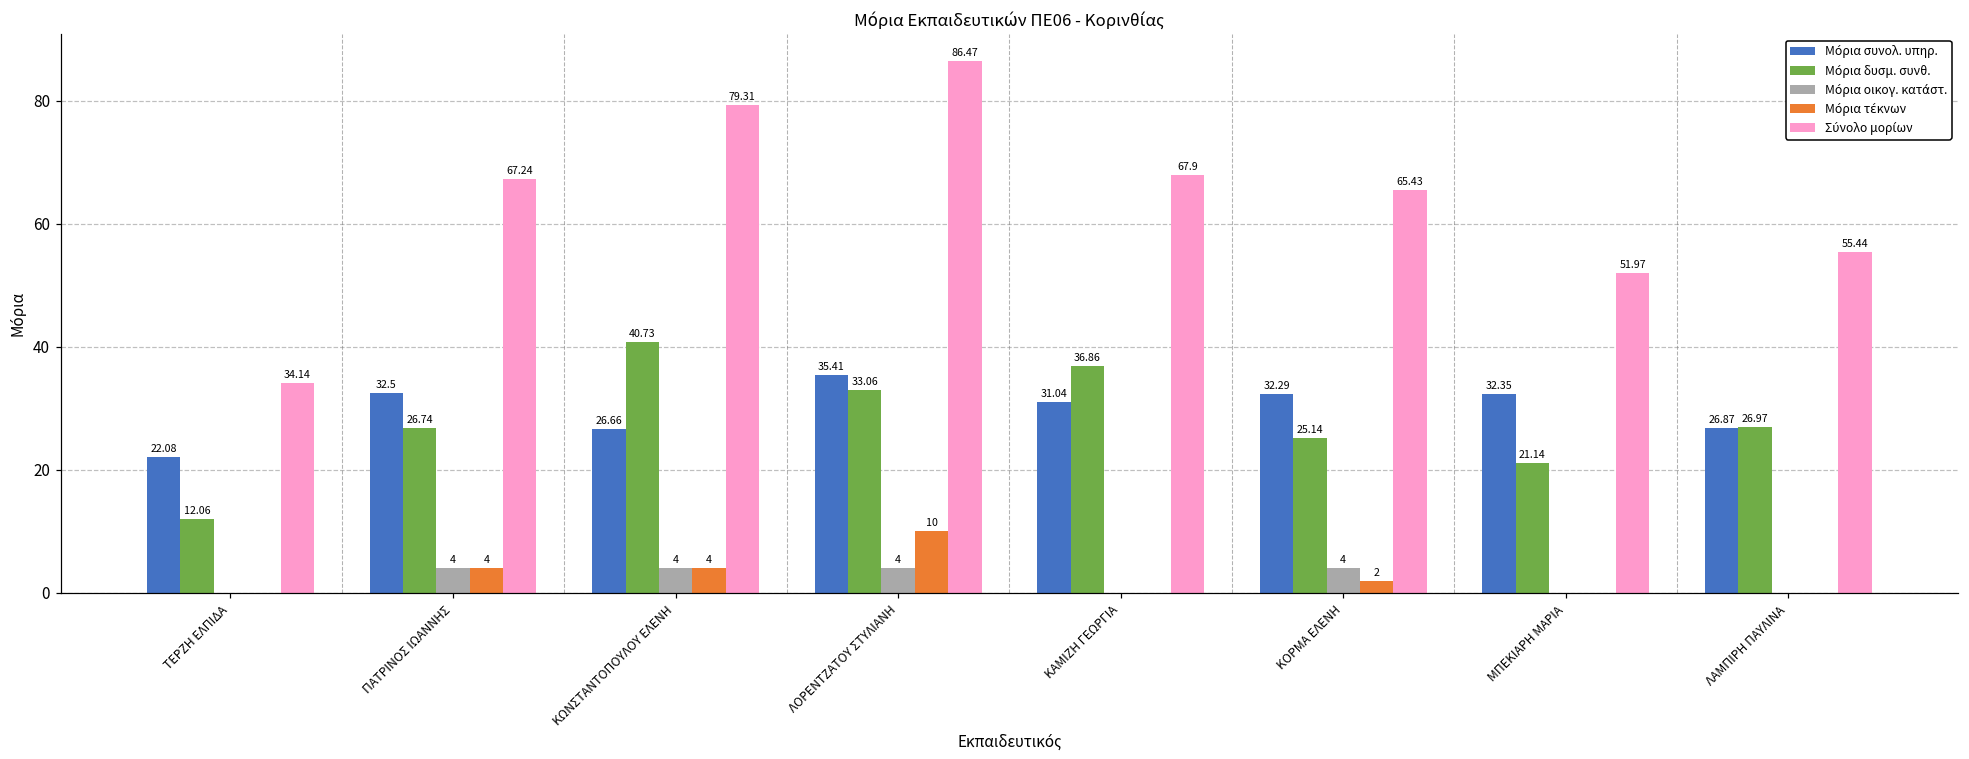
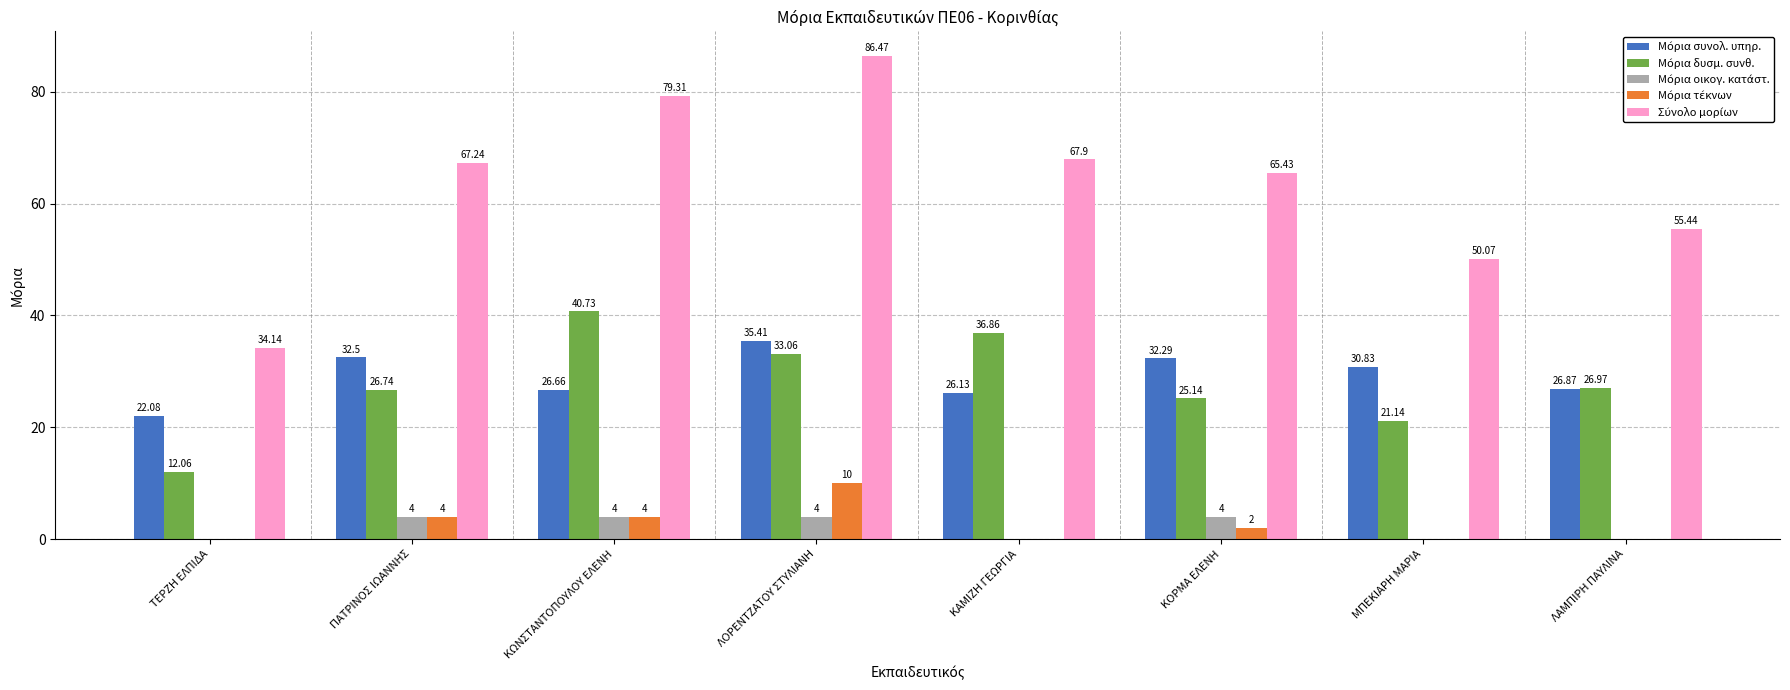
  {
    "Μόρια συνολ. υπηρ.": {
      "ΤΕΡΖΗ ΕΛΠΙΔΑ": 22.08,
      "ΠΑΤΡΙΝΟΣ ΙΩΑΝΝΗΣ": 32.5,
      "ΚΩΝΣΤΑΝΤΟΠΟΥΛΟΥ ΕΛΕΝΗ": 26.66,
      "ΛΟΡΕΝΤΖΑΤΟΥ ΣΤΥΛΙΑΝΗ": 35.41,
-     "ΚΑΜΙΖΗ ΓΕΩΡΓΙΑ": 31.04,
+     "ΚΑΜΙΖΗ ΓΕΩΡΓΙΑ": 26.13,
      "ΚΟΡΜΑ ΕΛΕΝΗ": 32.29,
-     "ΜΠΕΚΙΑΡΗ ΜΑΡΙΑ": 32.35,
+     "ΜΠΕΚΙΑΡΗ ΜΑΡΙΑ": 30.83,
      "ΛΑΜΠΙΡΗ ΠΑΥΛΙΝΑ": 26.87
    },
    "Μόρια δυσμ. συνθ.": {
      "ΤΕΡΖΗ ΕΛΠΙΔΑ": 12.06,
      "ΠΑΤΡΙΝΟΣ ΙΩΑΝΝΗΣ": 26.74,
      "ΚΩΝΣΤΑΝΤΟΠΟΥΛΟΥ ΕΛΕΝΗ": 40.73,
      "ΛΟΡΕΝΤΖΑΤΟΥ ΣΤΥΛΙΑΝΗ": 33.06,
      "ΚΑΜΙΖΗ ΓΕΩΡΓΙΑ": 36.86,
      "ΚΟΡΜΑ ΕΛΕΝΗ": 25.14,
      "ΜΠΕΚΙΑΡΗ ΜΑΡΙΑ": 21.14,
      "ΛΑΜΠΙΡΗ ΠΑΥΛΙΝΑ": 26.97
    },
    "Μόρια οικογ. κατάστ.": {
      "ΠΑΤΡΙΝΟΣ ΙΩΑΝΝΗΣ": 4,
      "ΚΩΝΣΤΑΝΤΟΠΟΥΛΟΥ ΕΛΕΝΗ": 4,
      "ΛΟΡΕΝΤΖΑΤΟΥ ΣΤΥΛΙΑΝΗ": 4,
      "ΚΟΡΜΑ ΕΛΕΝΗ": 4
    },
    "Μόρια τέκνων": {
      "ΠΑΤΡΙΝΟΣ ΙΩΑΝΝΗΣ": 4,
      "ΚΩΝΣΤΑΝΤΟΠΟΥΛΟΥ ΕΛΕΝΗ": 4,
      "ΛΟΡΕΝΤΖΑΤΟΥ ΣΤΥΛΙΑΝΗ": 10,
      "ΚΟΡΜΑ ΕΛΕΝΗ": 2
    },
    "Σύνολο μορίων": {
      "ΤΕΡΖΗ ΕΛΠΙΔΑ": 34.14,
      "ΠΑΤΡΙΝΟΣ ΙΩΑΝΝΗΣ": 67.24,
      "ΚΩΝΣΤΑΝΤΟΠΟΥΛΟΥ ΕΛΕΝΗ": 79.31,
      "ΛΟΡΕΝΤΖΑΤΟΥ ΣΤΥΛΙΑΝΗ": 86.47,
      "ΚΑΜΙΖΗ ΓΕΩΡΓΙΑ": 67.9,
      "ΚΟΡΜΑ ΕΛΕΝΗ": 65.43,
-     "ΜΠΕΚΙΑΡΗ ΜΑΡΙΑ": 51.97,
+     "ΜΠΕΚΙΑΡΗ ΜΑΡΙΑ": 50.07,
      "ΛΑΜΠΙΡΗ ΠΑΥΛΙΝΑ": 55.44
    }
  }
